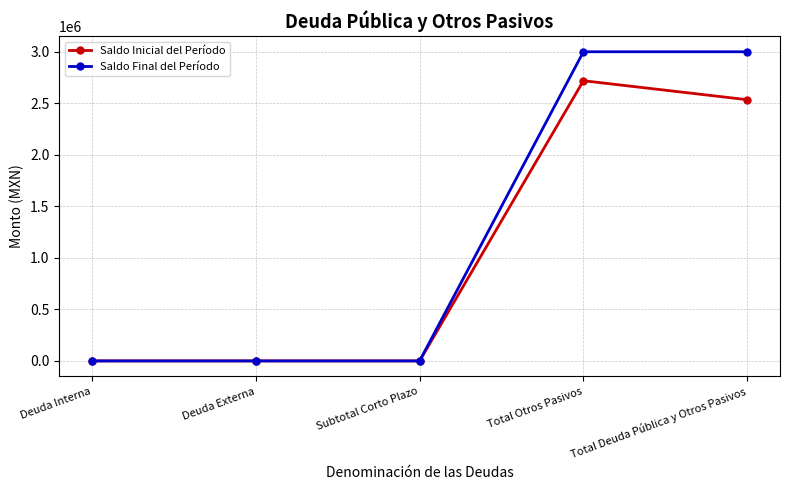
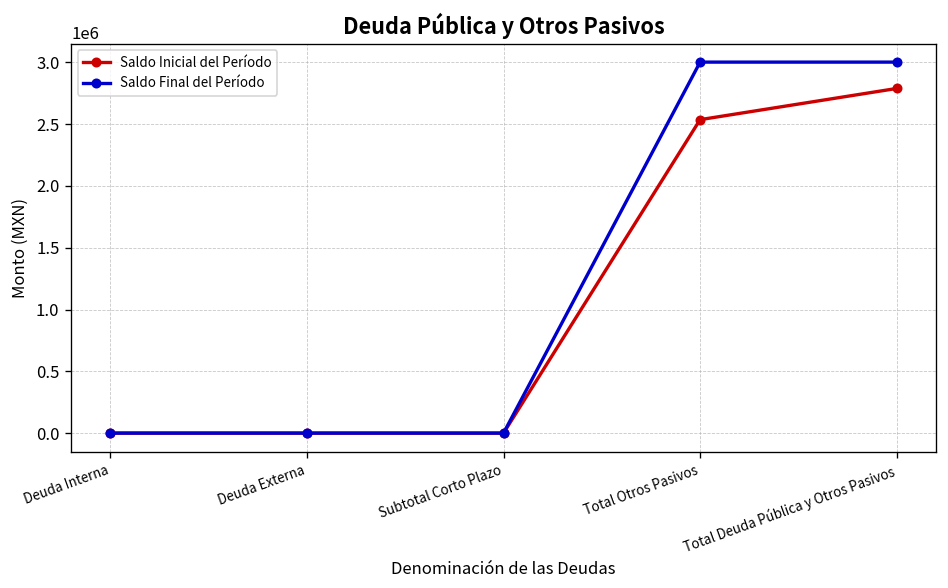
  {
    "Saldo Inicial del Período": {
-     "Total Otros Pasivos": 2720000,
-     "Total Deuda Pública y Otros Pasivos": 2540000
+     "Total Otros Pasivos": 2540000,
+     "Total Deuda Pública y Otros Pasivos": 2790000
    },
    "Saldo Final del Período": {
      "Total Otros Pasivos": 3000000,
      "Total Deuda Pública y Otros Pasivos": 3000000
    }
  }
